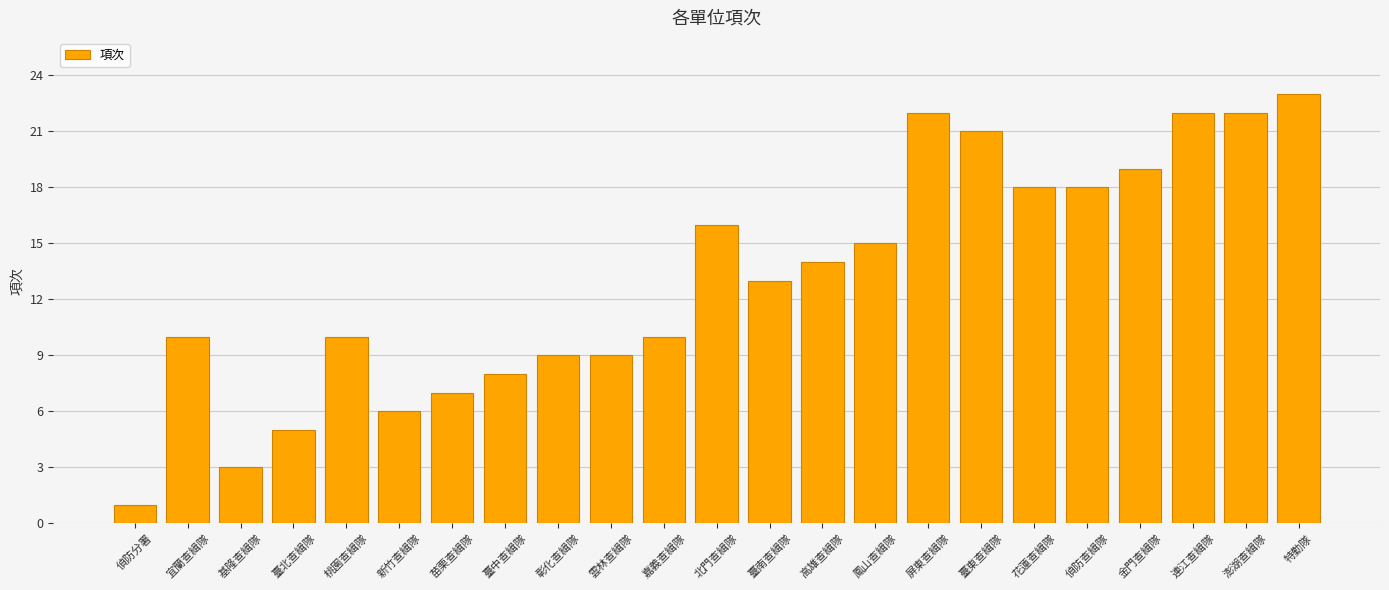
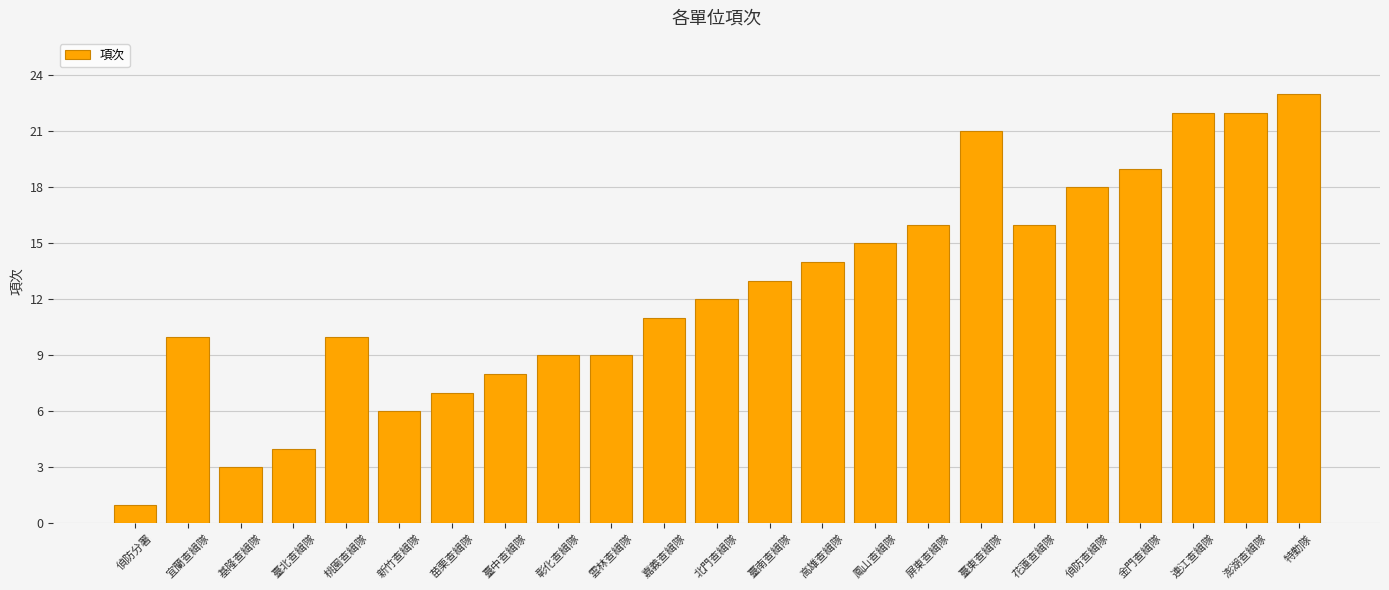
  {
    "偵防分署": 1,
    "宜蘭查緝隊": 10,
    "基隆查緝隊": 3,
-   "臺北查緝隊": 5,
+   "臺北查緝隊": 4,
    "桃園查緝隊": 10,
    "新竹查緝隊": 6,
    "苗栗查緝隊": 7,
    "臺中查緝隊": 8,
    "彰化查緝隊": 9,
    "雲林查緝隊": 9,
-   "嘉義查緝隊": 10,
-   "北門查緝隊": 16,
+   "嘉義查緝隊": 11,
+   "北門查緝隊": 12,
    "臺南查緝隊": 13,
    "高雄查緝隊": 14,
    "鳳山查緝隊": 15,
-   "屏東查緝隊": 22,
+   "屏東查緝隊": 16,
    "臺東查緝隊": 21,
-   "花蓮查緝隊": 18,
+   "花蓮查緝隊": 16,
    "偵防查緝隊": 18,
    "金門查緝隊": 19,
    "連江查緝隊": 22,
    "澎湖查緝隊": 22,
    "特勤隊": 23
  }
